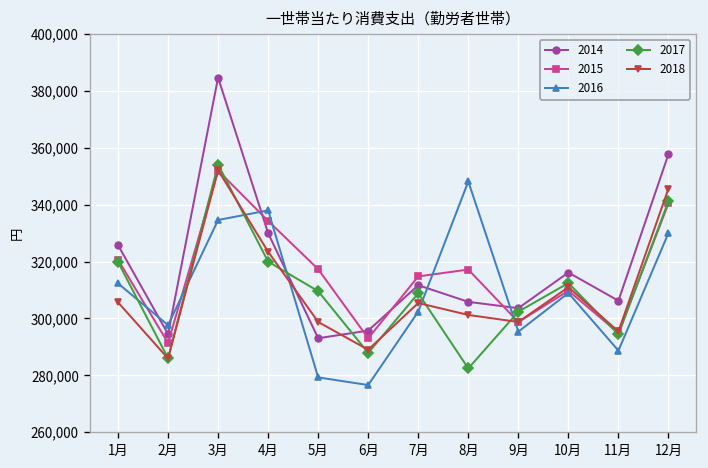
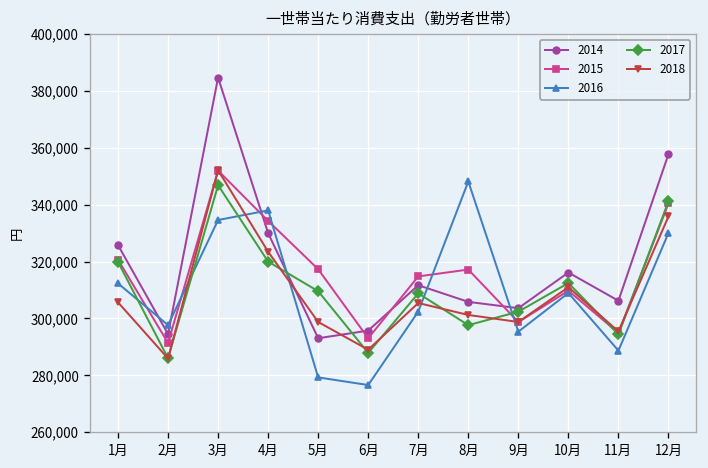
  {
    "2016": {
      "1月": "312,000",
      "2月": "298,000",
      "3月": "335,000",
      "4月": "338,000",
      "5月": "279,000",
      "6月": "277,000",
      "7月": "302,000",
      "8月": "348,000",
      "9月": "295,000",
      "11月": "289,000",
      "12月": "330,000"
    },
    "2017": {
-     "3月": "354,000",
+     "3月": "347,000",
      "4月": "320,000",
      "5月": "310,000",
      "6月": "288,000",
      "7月": "309,000",
-     "8月": "282,000",
+     "8月": "298,000",
      "9月": "302,000",
      "10月": "312,000"
    },
    "2018": {
      "1月": "306,000",
      "4月": "323,000",
      "5月": "299,000",
      "6月": "289,000",
      "7月": "305,000",
      "8月": "301,000",
      "10月": "311,000",
-     "12月": "346,000"
+     "12月": "336,000"
    }
  }
